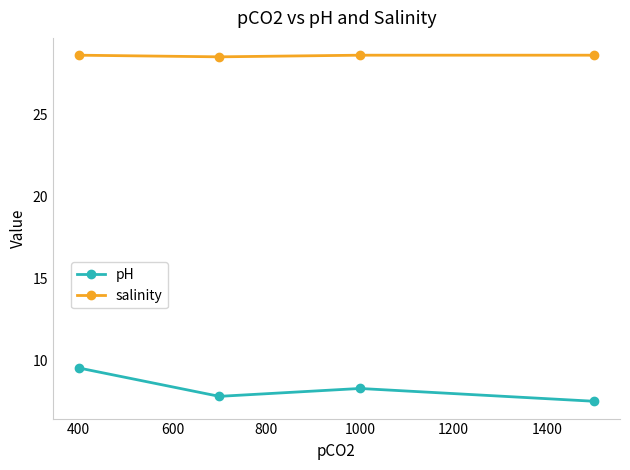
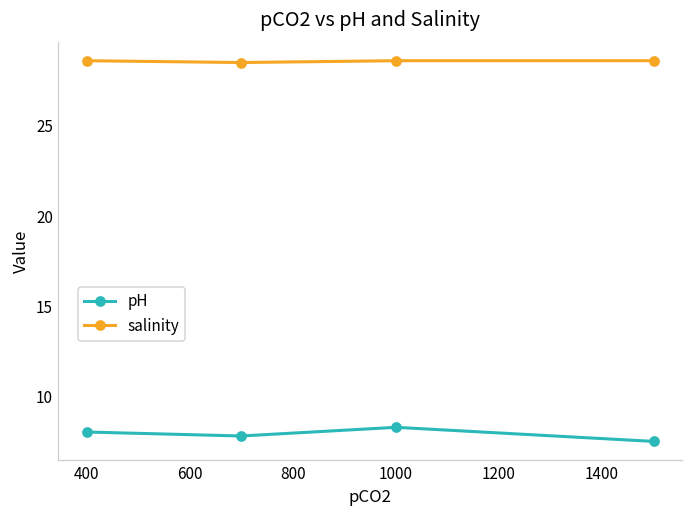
  {
    "pH": {
-     "400": 9.6,
+     "400": 8.0,
      "1000": 8.3
    },
    "salinity": {
      "400": 28.6,
      "1000": 28.6
    }
  }
